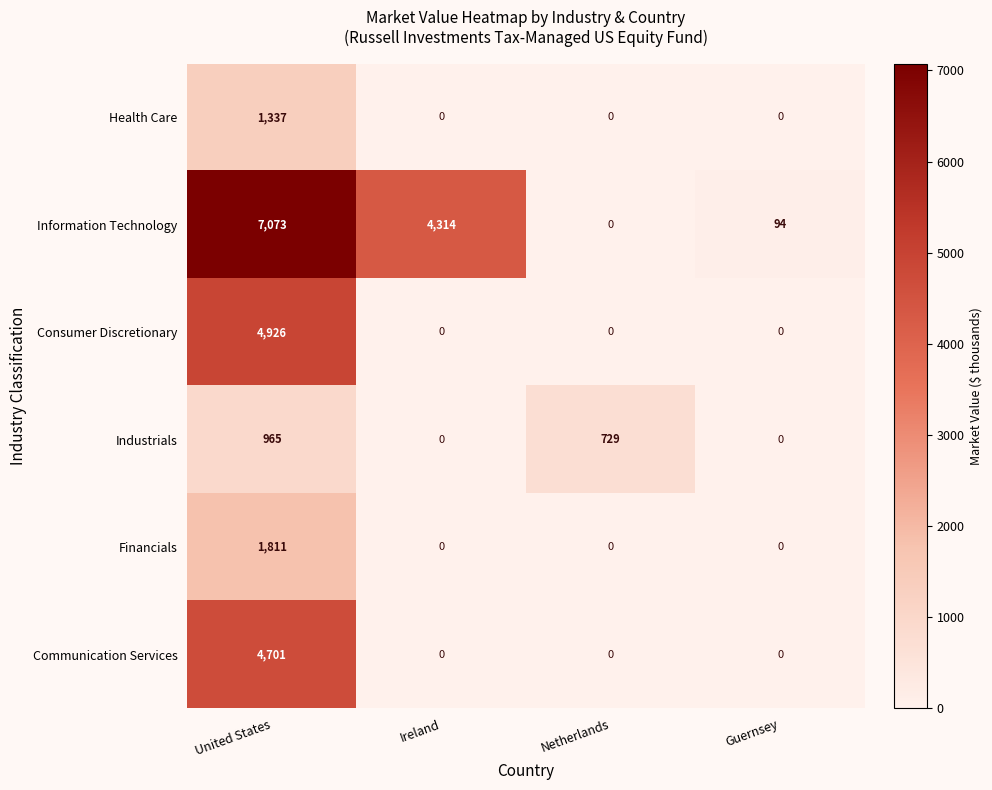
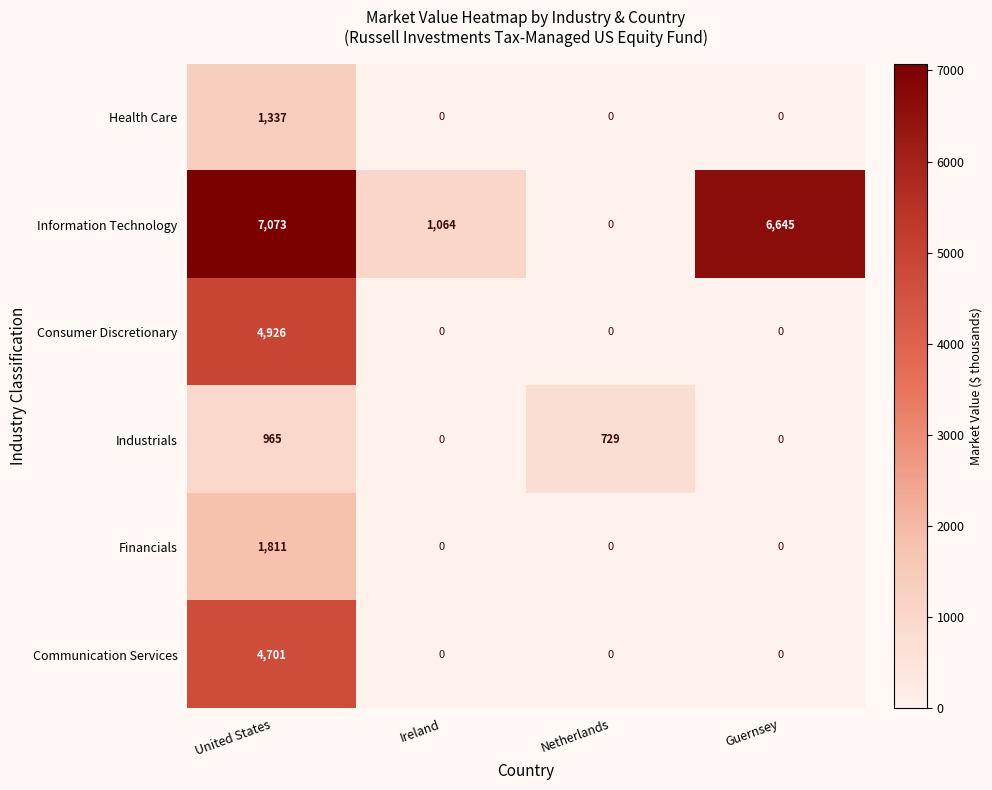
  {
    "Health Care": {
      "United States": "1,337",
      "Ireland": "0",
      "Netherlands": "0",
      "Guernsey": "0"
    },
    "Information Technology": {
      "United States": "7,073",
-     "Ireland": "4,314",
+     "Ireland": "1,064",
      "Netherlands": "0",
-     "Guernsey": "94"
+     "Guernsey": "6,645"
    },
    "Consumer Discretionary": {
      "United States": "4,926",
      "Ireland": "0",
      "Netherlands": "0",
      "Guernsey": "0"
    },
    "Industrials": {
      "United States": "965",
      "Ireland": "0",
      "Netherlands": "729",
      "Guernsey": "0"
    },
    "Financials": {
      "United States": "1,811",
      "Ireland": "0",
      "Netherlands": "0",
      "Guernsey": "0"
    },
    "Communication Services": {
      "United States": "4,701",
      "Ireland": "0",
      "Netherlands": "0",
      "Guernsey": "0"
    }
  }
